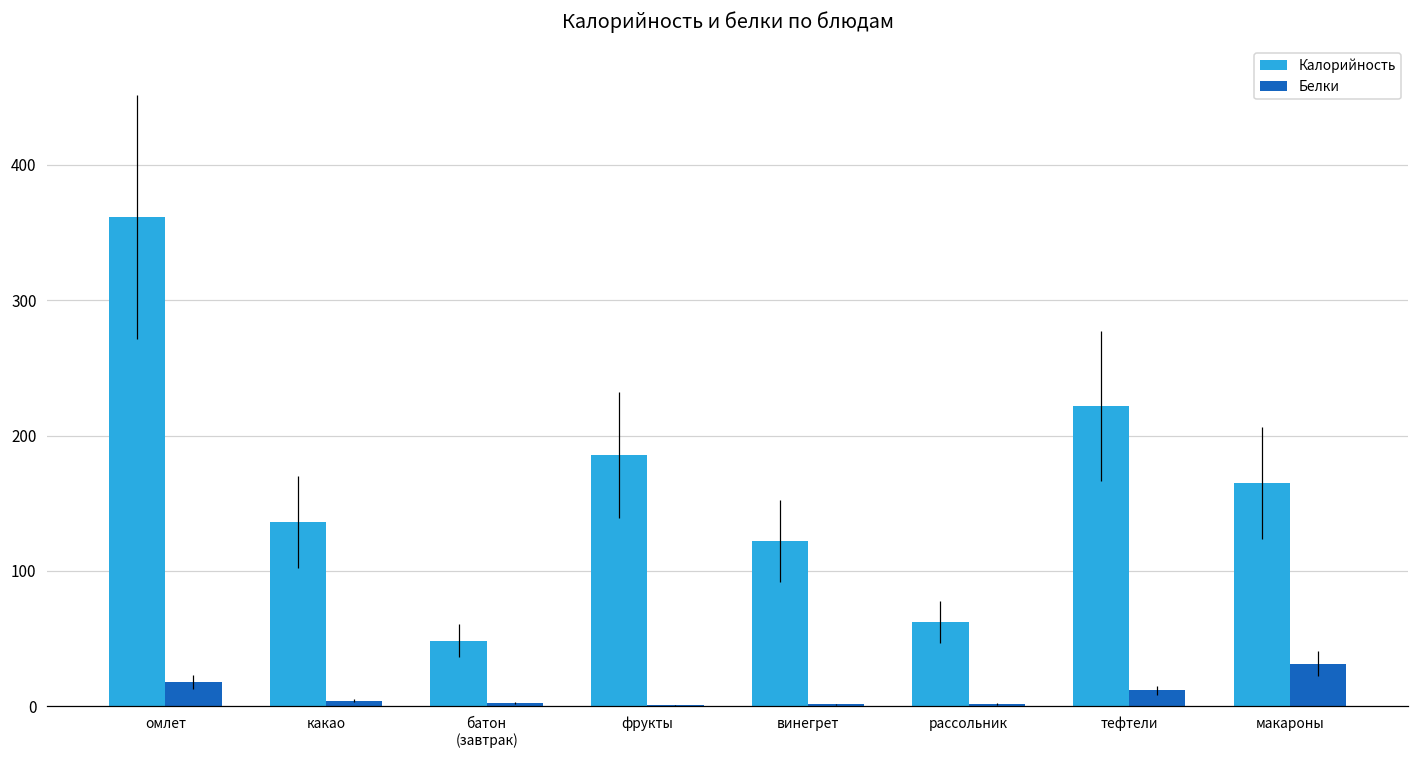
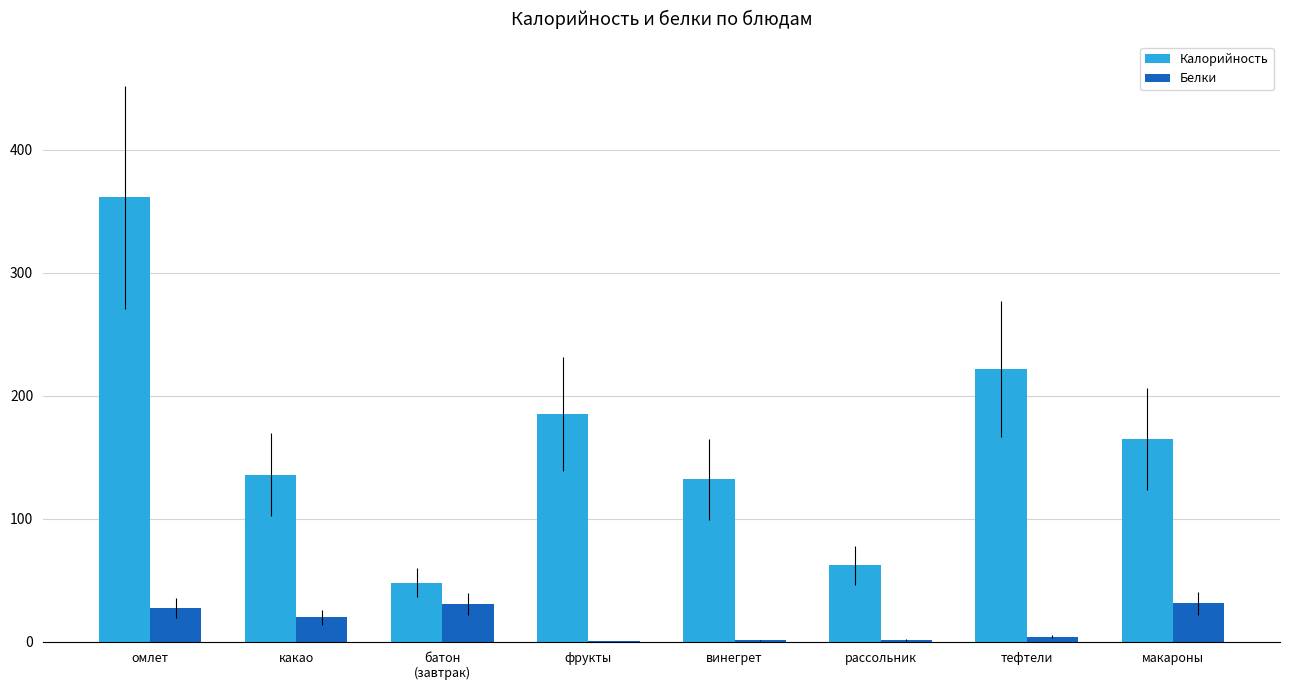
  {
    "Калорийность": {
      "омлет": 361,
      "какао": 136,
      "батон (завтрак)": 48,
      "фрукты": 186,
-     "винегрет": 122,
+     "винегрет": 132,
      "рассольник": 62,
      "тефтели": 222,
      "макароны": 165
    },
    "Белки": {
-     "омлет": 18,
-     "какао": 4,
-     "батон (завтрак)": 2,
-     "тефтели": 12,
+     "омлет": 28,
+     "какао": 20,
+     "батон (завтрак)": 31,
+     "тефтели": 4,
      "макароны": 31
    }
  }
